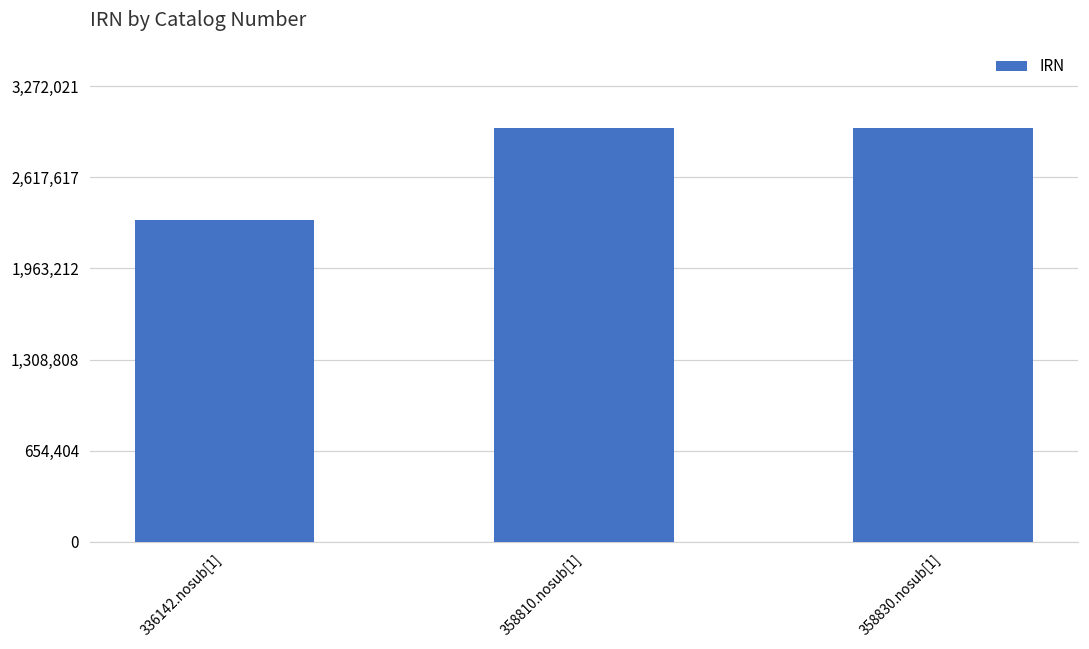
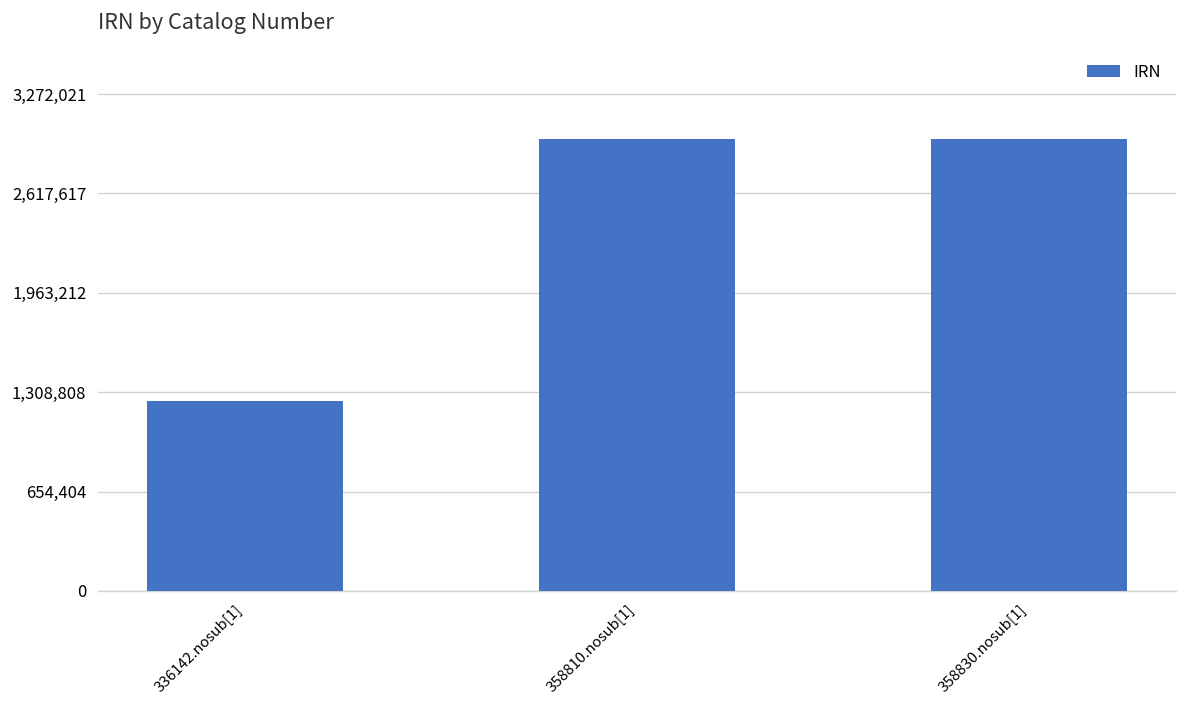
  {
-   "336142.nosub[1]": "2,310,000",
+   "336142.nosub[1]": "1,250,000",
    "358810.nosub[1]": "2,970,000",
    "358830.nosub[1]": "2,970,000"
  }
